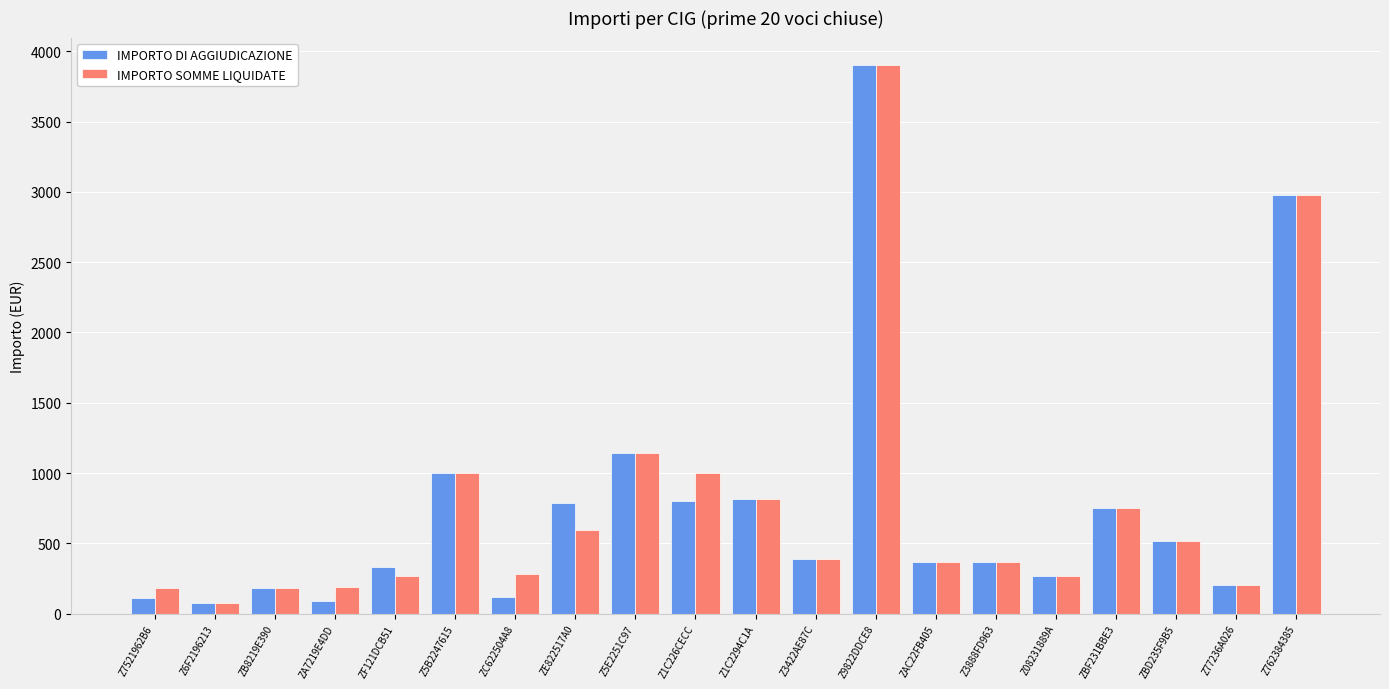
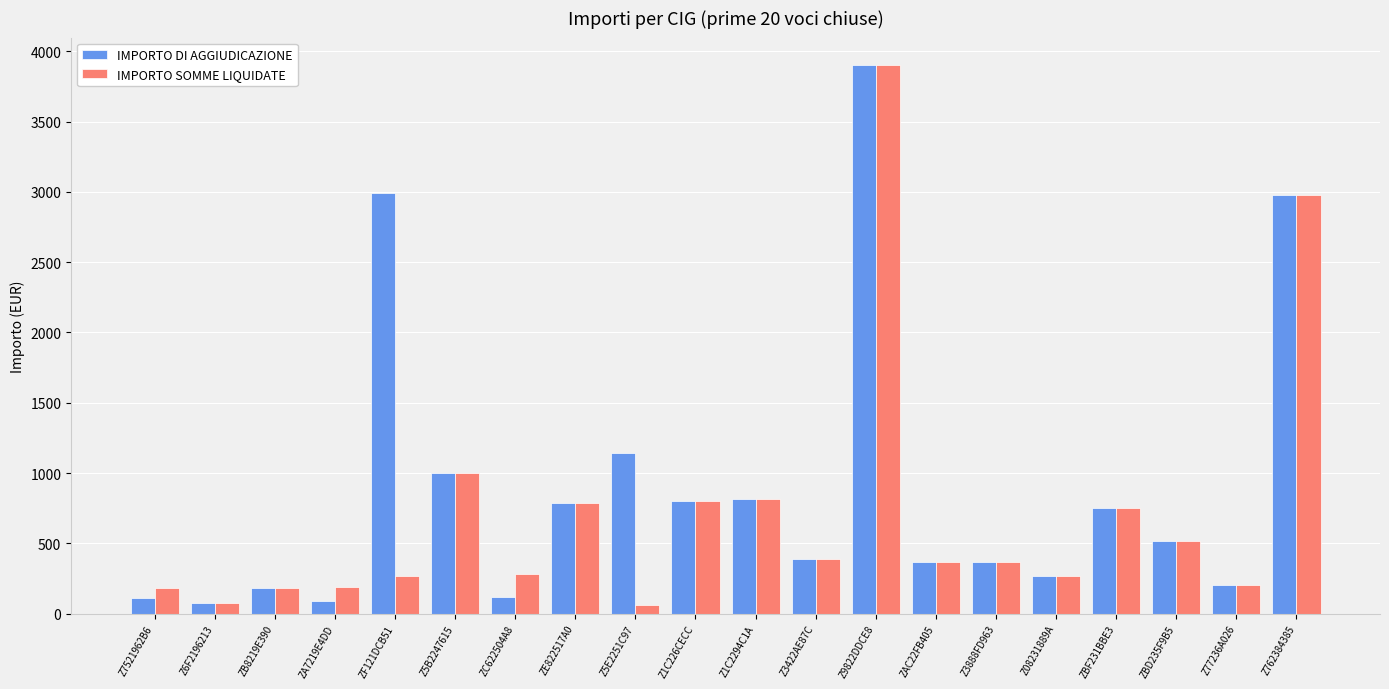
  {
    "IMPORTO DI AGGIUDICAZIONE": {
      "Z7521962B6": 110,
      "Z6F2196213": 70,
      "ZB8219E390": 180,
      "ZA7219E4DD": 90,
-     "ZF121DCB51": 330,
+     "ZF121DCB51": 2990,
      "Z5B2247615": 1000,
      "ZC622504A8": 120,
      "ZE822517A0": 790,
      "Z5E2251C97": 1140,
      "Z1C226CECC": 800,
      "Z1C2294C1A": 820,
      "Z3422AE87C": 390,
      "Z9822DDCE8": 3900,
      "ZAC22FB405": 370,
      "Z3888FD963": 370,
      "Z08231889A": 270,
      "ZBF231BBE3": 750,
      "ZBD235F9B5": 520,
      "Z77236A026": 200,
      "Z762384385": 2980
    },
    "IMPORTO SOMME LIQUIDATE": {
      "Z7521962B6": 180,
      "Z6F2196213": 70,
      "ZB8219E390": 180,
      "ZA7219E4DD": 190,
      "ZF121DCB51": 270,
      "Z5B2247615": 1000,
      "ZC622504A8": 280,
-     "ZE822517A0": 590,
-     "Z5E2251C97": 1140,
-     "Z1C226CECC": 1000,
+     "ZE822517A0": 790,
+     "Z5E2251C97": 60,
+     "Z1C226CECC": 800,
      "Z1C2294C1A": 820,
      "Z3422AE87C": 390,
      "Z9822DDCE8": 3900,
      "ZAC22FB405": 370,
      "Z3888FD963": 370,
      "Z08231889A": 270,
      "ZBF231BBE3": 750,
      "ZBD235F9B5": 520,
      "Z77236A026": 200,
      "Z762384385": 2980
    }
  }
